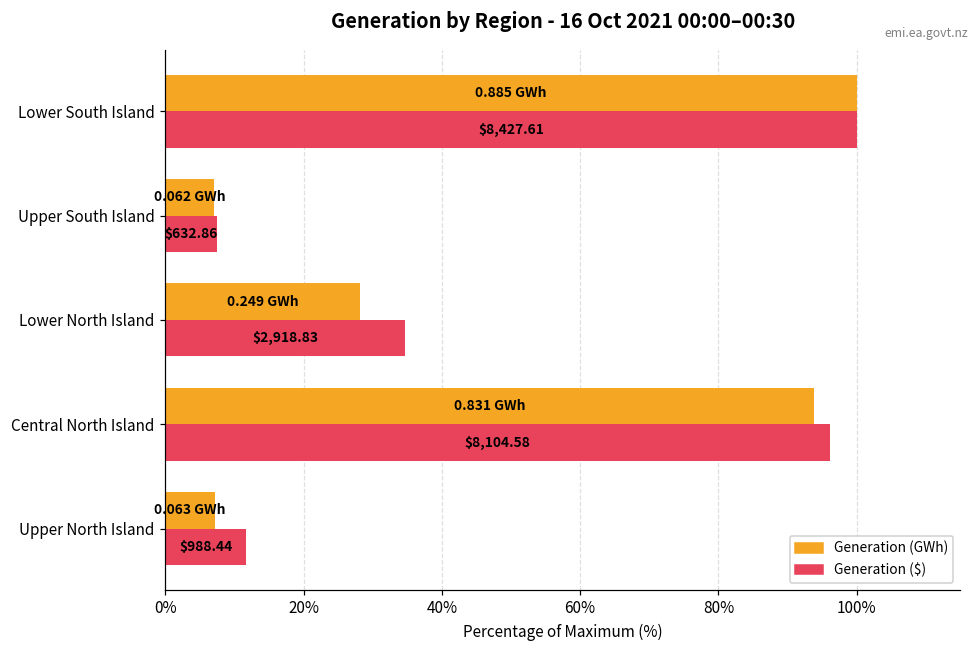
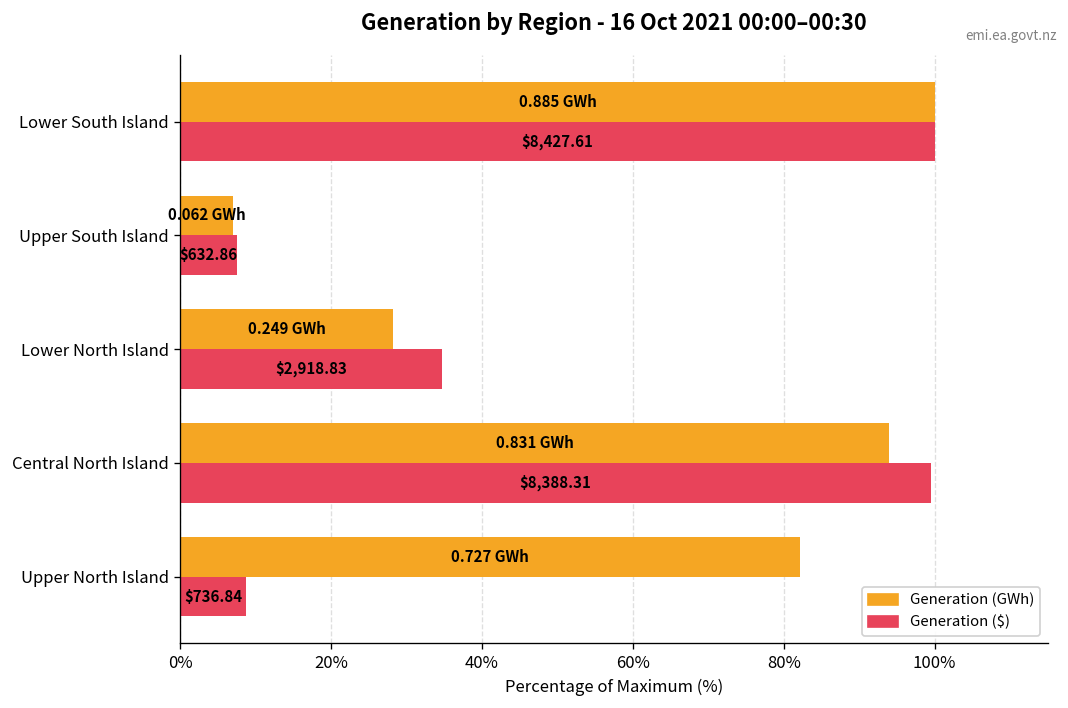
  {
    "Generation (GWh)": {
-     "Upper North Island": "0.063"
+     "Upper North Island": "0.727"
    },
    "Generation ($)": {
-     "Central North Island": "$8,104.58",
-     "Upper North Island": "$988.44"
+     "Central North Island": "$8,388.31",
+     "Upper North Island": "$736.84"
    }
  }
